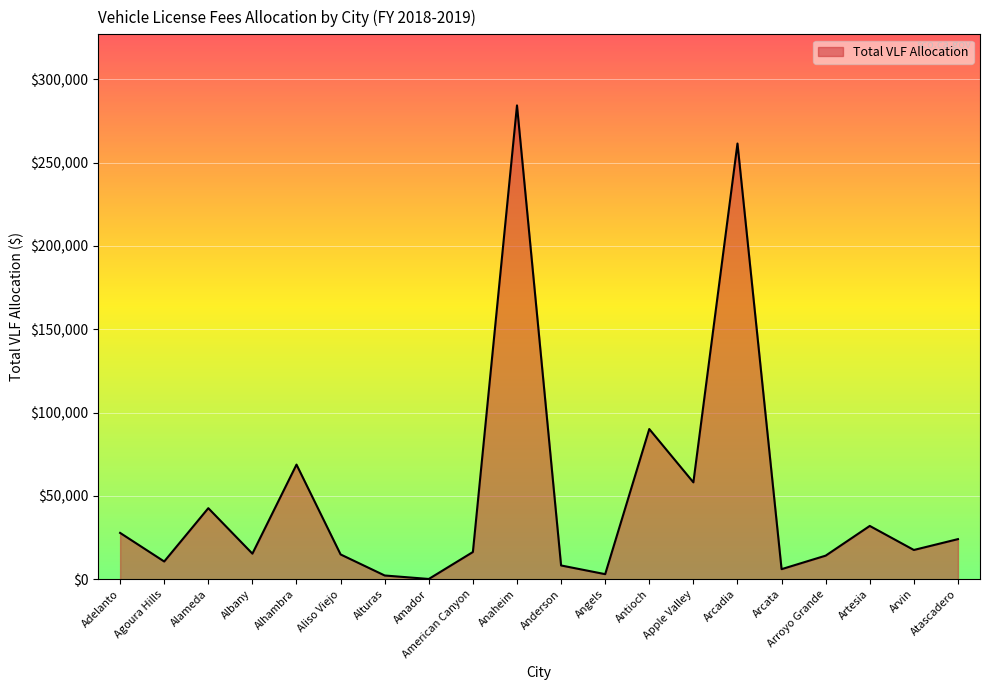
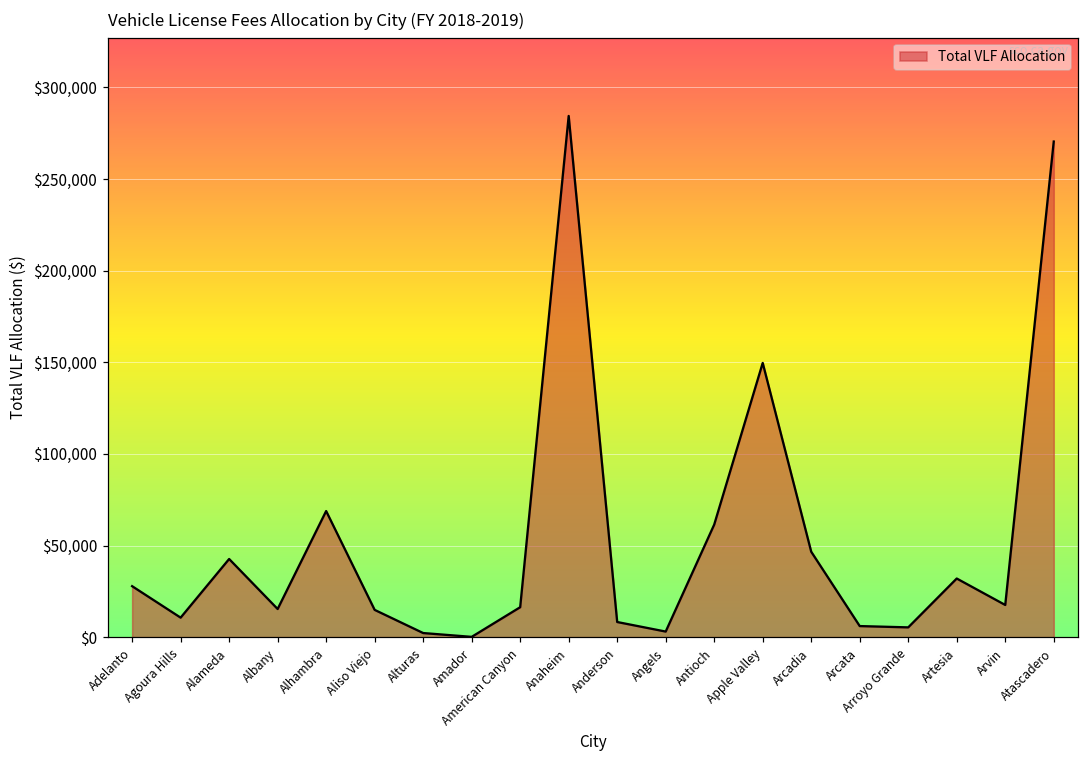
  {
    "Adelanto": "$28,000",
    "Agoura Hills": "$11,000",
    "Alameda": "$43,000",
    "Albany": "$15,000",
    "Alhambra": "$69,000",
    "Aliso Viejo": "$15,000",
    "Alturas": "$2,000",
    "Amador": "$0",
    "American Canyon": "$16,000",
    "Anaheim": "$284,000",
    "Anderson": "$8,000",
    "Angels": "$3,000",
-   "Antioch": "$90,000",
-   "Apple Valley": "$58,000",
-   "Arcadia": "$262,000",
+   "Antioch": "$61,000",
+   "Apple Valley": "$150,000",
+   "Arcadia": "$47,000",
    "Arcata": "$6,000",
-   "Arroyo Grande": "$14,000",
+   "Arroyo Grande": "$5,000",
    "Artesia": "$32,000",
    "Arvin": "$18,000",
-   "Atascadero": "$24,000"
+   "Atascadero": "$270,000"
  }
